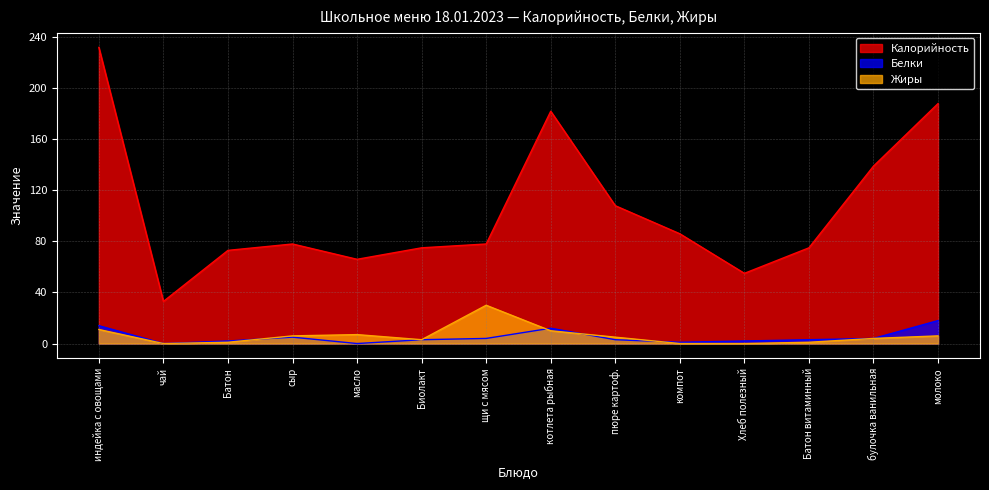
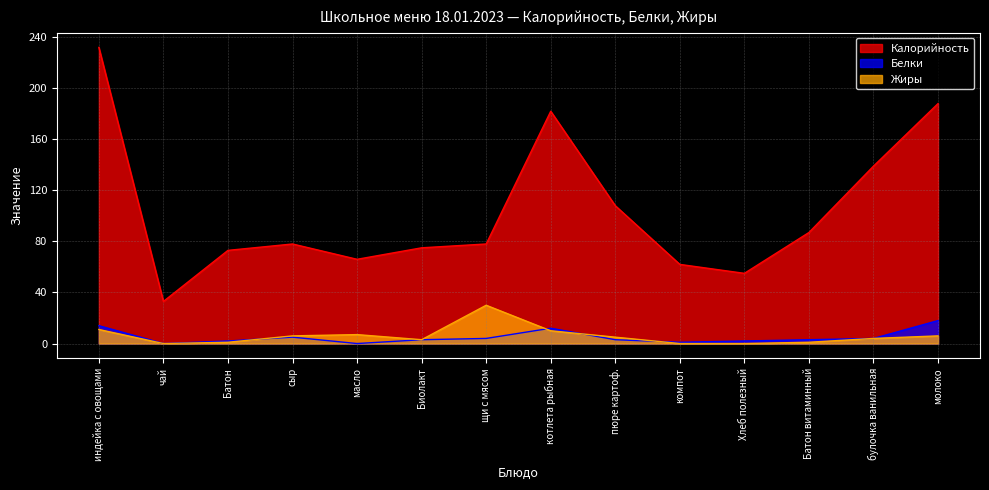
  {
    "Калорийность": {
      "индейка с овощами": 232,
      "чай": 33,
      "Батон": 73,
      "сыр": 78,
      "масло": 66,
      "Биолакт": 75,
      "щи с мясом": 78,
      "котлета рыбная": 182,
      "пюре картоф.": 108,
-     "компот": 86,
+     "компот": 62,
      "Хлеб полезный": 55,
-     "Батон витаминный": 75,
+     "Батон витаминный": 87,
      "булочка ванильная": 139,
      "молоко": 188
    },
    "Белки": {
      "индейка с овощами": 14,
      "масло": 0,
      "щи с мясом": 4,
      "котлета рыбная": 12,
      "Батон витаминный": 3,
      "молоко": 18
    },
    "Жиры": {
      "индейка с овощами": 11,
      "масло": 7,
      "щи с мясом": 30,
      "котлета рыбная": 10,
      "Батон витаминный": 1,
      "молоко": 6
    }
  }
